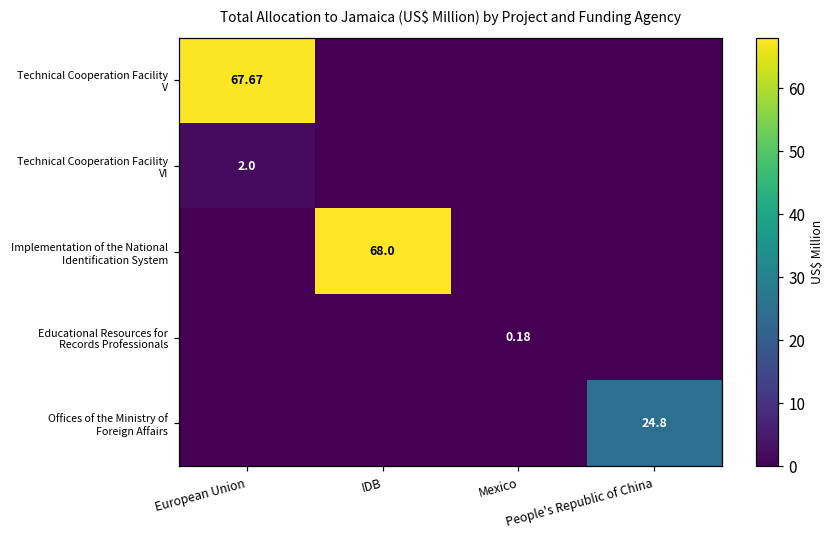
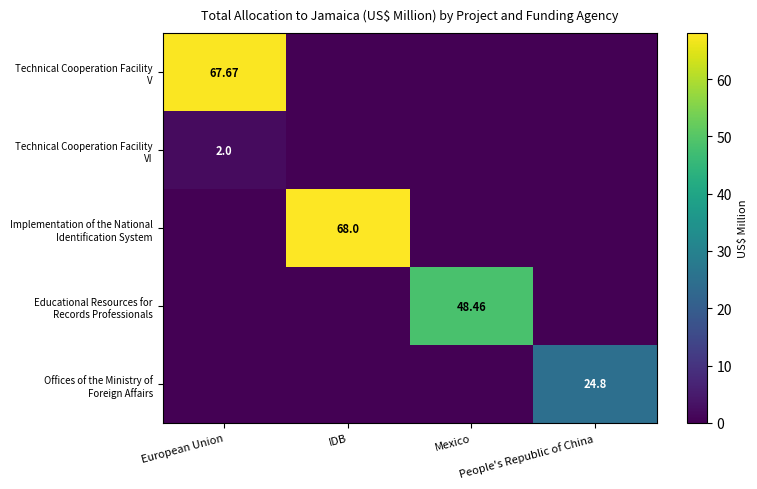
  {
    "Technical Cooperation Facility V": {
      "European Union": 67.67
    },
    "Technical Cooperation Facility VI": {
      "European Union": 2.0
    },
    "Implementation of the National Identification System": {
      "IDB": 68.0
    },
    "Educational Resources for Records Professionals": {
-     "Mexico": 0.18
+     "Mexico": 48.46
    },
    "Offices of the Ministry of Foreign Affairs": {
      "People's Republic of China": 24.8
    }
  }
